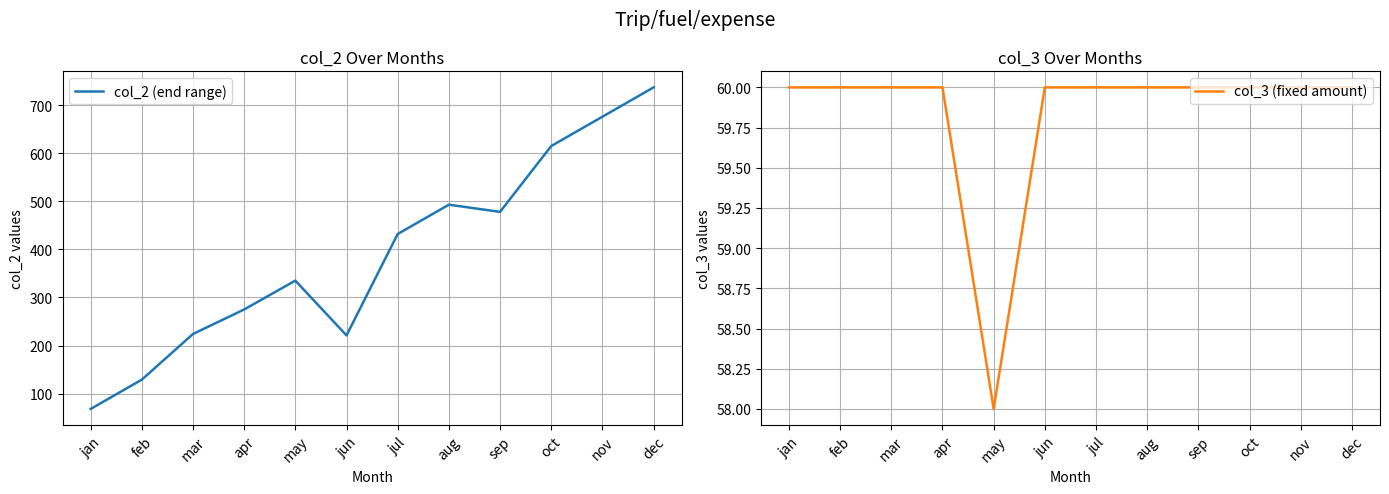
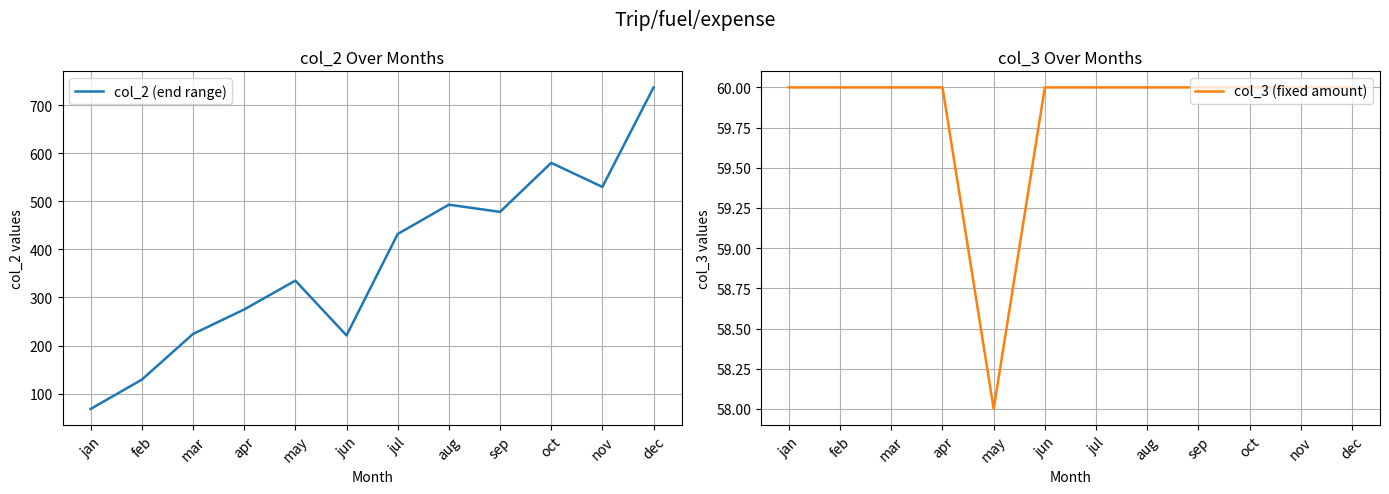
  {
    "col_2 Over Months": {
      "jan": 70,
      "feb": 130,
      "mar": 220,
      "apr": 280,
      "may": 340,
      "jun": 220,
      "jul": 430,
      "aug": 490,
      "sep": 480,
-     "oct": 620,
-     "nov": 680,
+     "oct": 580,
+     "nov": 530,
      "dec": 740
    },
    "col_3 Over Months": {
      "jan": 60.00,
      "feb": 60.00,
      "mar": 60.00,
      "apr": 60.00,
      "may": 58.00,
      "jun": 60.00,
      "jul": 60.00,
      "aug": 60.00
    }
  }
